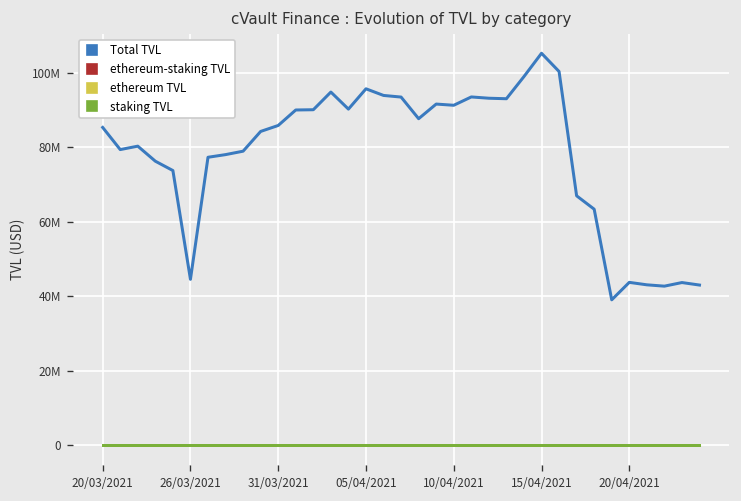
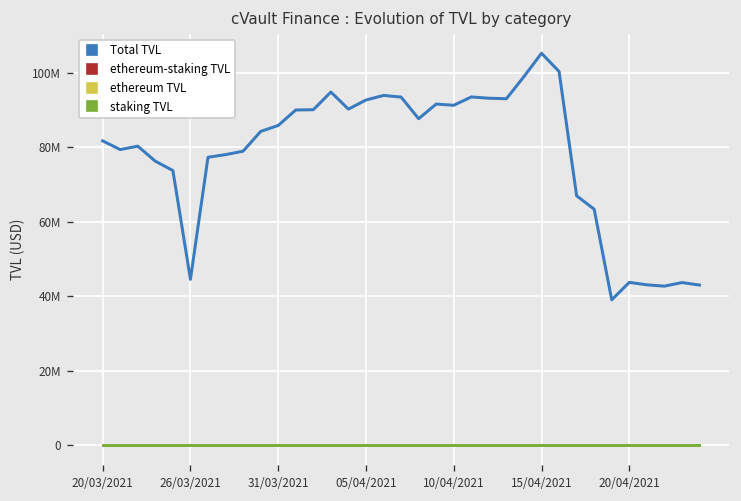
  {
    "Total TVL": {
-     "20/03/2021": 85000000,
+     "20/03/2021": 82000000,
      "26/03/2021": 45000000,
      "31/03/2021": 86000000,
-     "05/04/2021": 96000000,
+     "05/04/2021": 93000000,
      "10/04/2021": 91000000,
      "15/04/2021": 105000000,
      "20/04/2021": 44000000
    },
    "staking TVL": {
      "20/03/2021": 0,
      "26/03/2021": 0,
      "31/03/2021": 0,
      "05/04/2021": 0,
      "10/04/2021": 0,
      "15/04/2021": 0,
      "20/04/2021": 0
    }
  }
